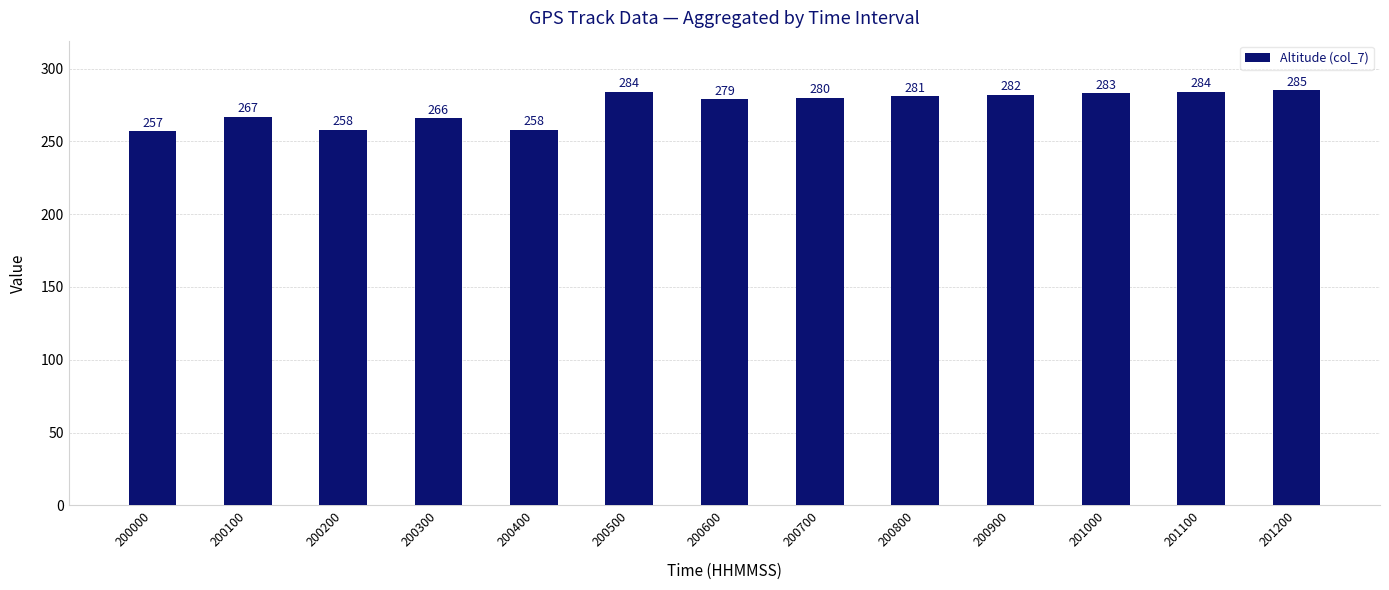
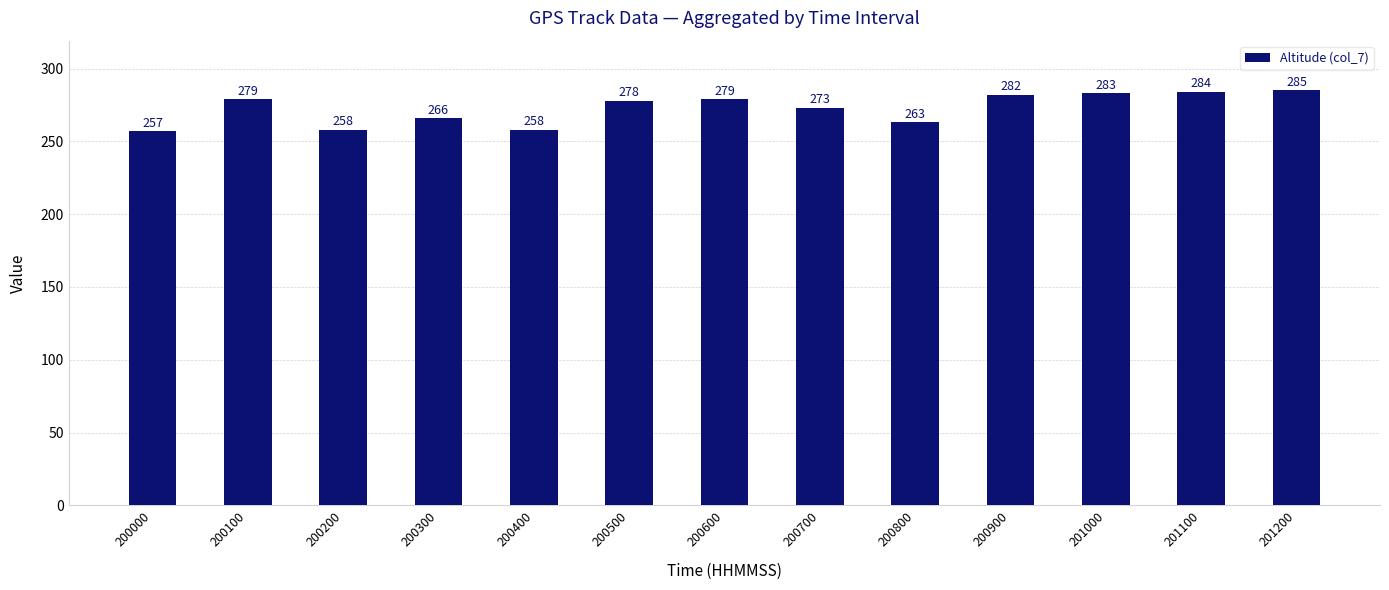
  {
    "200000": 257,
-   "200100": 267,
+   "200100": 279,
    "200200": 258,
    "200300": 266,
    "200400": 258,
-   "200500": 284,
+   "200500": 278,
    "200600": 279,
-   "200700": 280,
-   "200800": 281,
+   "200700": 273,
+   "200800": 263,
    "200900": 282,
    "201000": 283,
    "201100": 284,
    "201200": 285
  }
